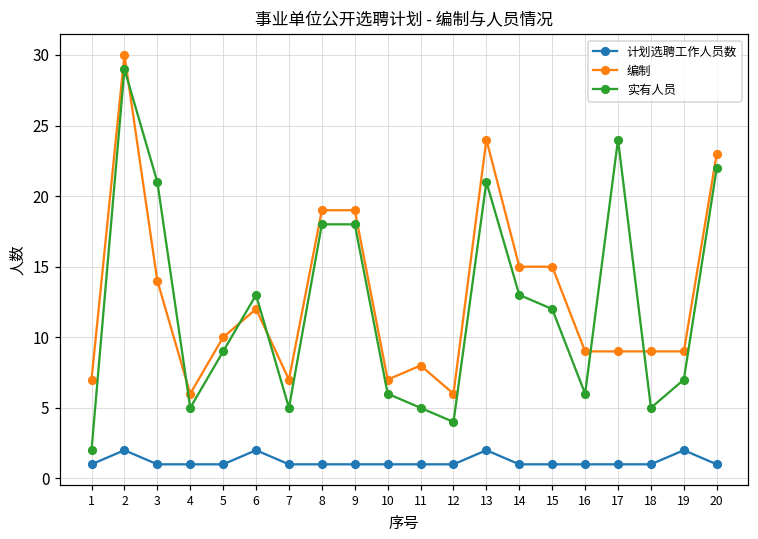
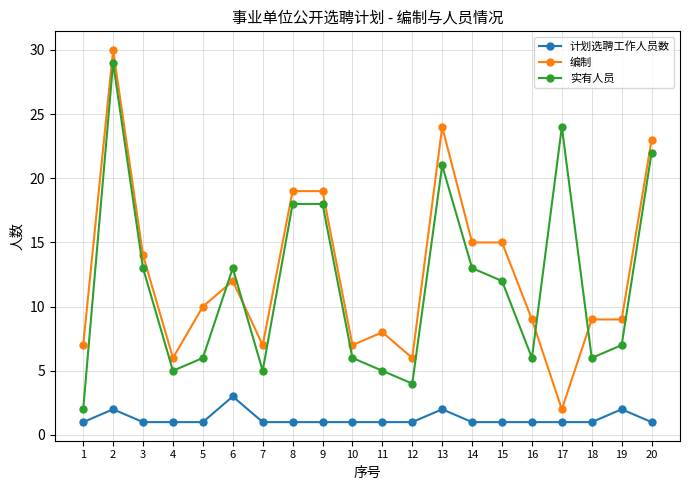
  {
    "计划选聘工作人员数": {
      "1": 1,
      "2": 2,
      "3": 1,
      "4": 1,
      "5": 1,
-     "6": 2,
+     "6": 3,
      "7": 1,
      "8": 1,
      "9": 1,
      "10": 1,
      "11": 1,
      "12": 1,
      "13": 2,
      "14": 1,
      "15": 1,
      "16": 1,
      "17": 1,
      "18": 1,
      "19": 2,
      "20": 1
    },
    "编制": {
      "1": 7,
      "2": 30,
      "3": 14,
      "4": 6,
      "5": 10,
      "6": 12,
      "7": 7,
      "8": 19,
      "9": 19,
      "10": 7,
      "11": 8,
      "12": 6,
      "13": 24,
      "14": 15,
      "15": 15,
      "16": 9,
-     "17": 9,
+     "17": 2,
      "18": 9,
      "19": 9,
      "20": 23
    },
    "实有人员": {
      "1": 2,
      "2": 29,
-     "3": 21,
+     "3": 13,
      "4": 5,
-     "5": 9,
+     "5": 6,
      "6": 13,
      "7": 5,
      "8": 18,
      "9": 18,
      "10": 6,
      "11": 5,
      "12": 4,
      "13": 21,
      "14": 13,
      "15": 12,
      "16": 6,
      "17": 24,
-     "18": 5,
+     "18": 6,
      "19": 7,
      "20": 22
    }
  }
